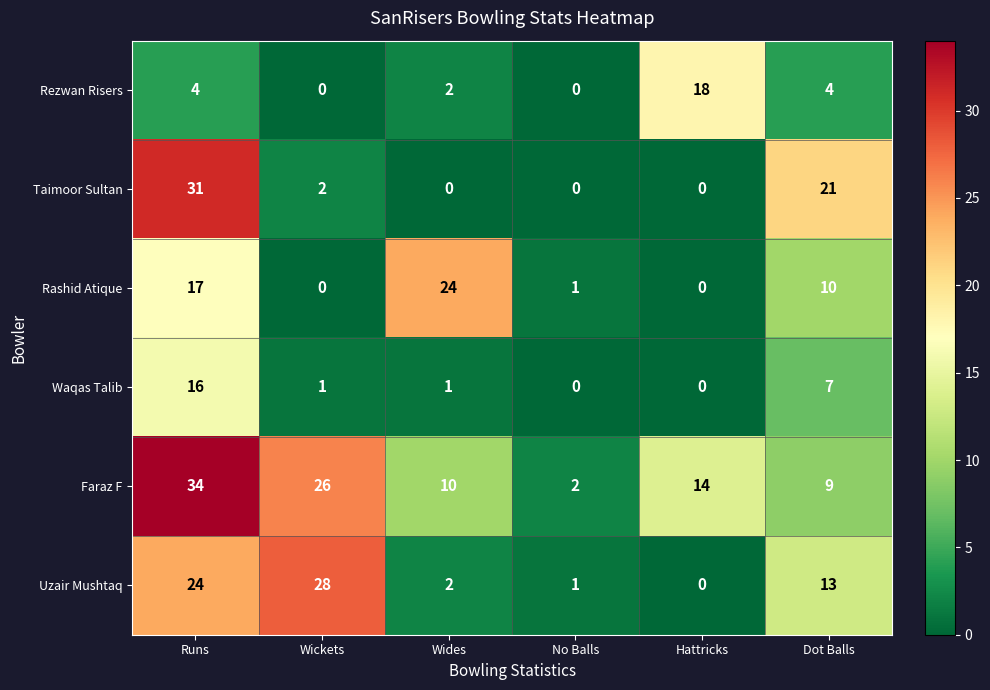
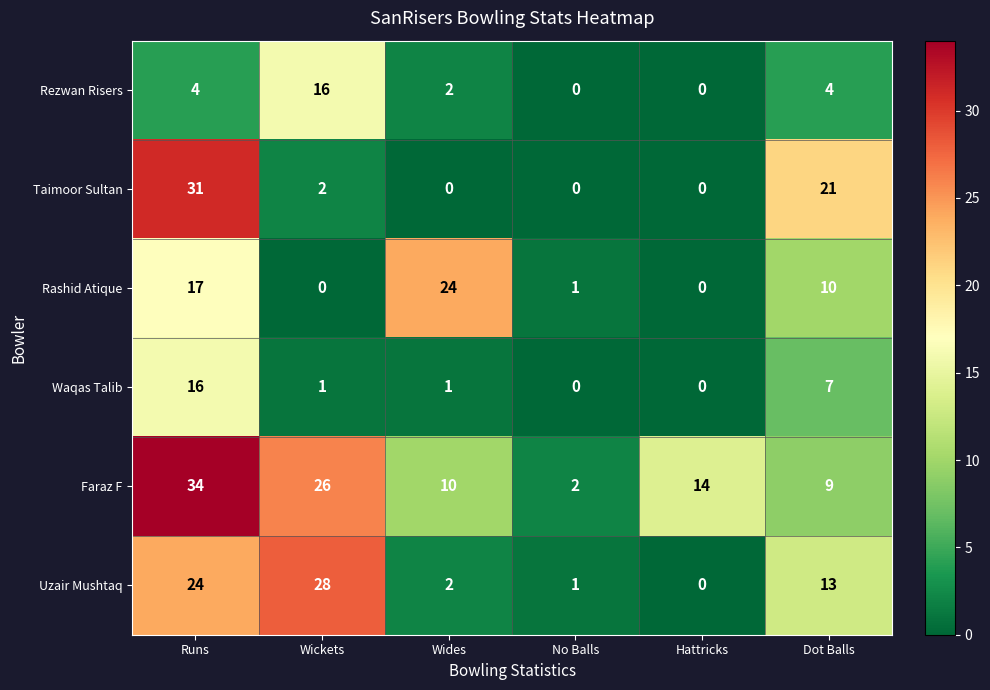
  {
    "Rezwan Risers": {
      "Runs": 4,
-     "Wickets": 0,
+     "Wickets": 16,
      "Wides": 2,
      "No Balls": 0,
-     "Hattricks": 18,
+     "Hattricks": 0,
      "Dot Balls": 4
    },
    "Taimoor Sultan": {
      "Runs": 31,
      "Wickets": 2,
      "Wides": 0,
      "No Balls": 0,
      "Hattricks": 0,
      "Dot Balls": 21
    },
    "Rashid Atique": {
      "Runs": 17,
      "Wickets": 0,
      "Wides": 24,
      "No Balls": 1,
      "Hattricks": 0,
      "Dot Balls": 10
    },
    "Waqas Talib": {
      "Runs": 16,
      "Wickets": 1,
      "Wides": 1,
      "No Balls": 0,
      "Hattricks": 0,
      "Dot Balls": 7
    },
    "Faraz F": {
      "Runs": 34,
      "Wickets": 26,
      "Wides": 10,
      "No Balls": 2,
      "Hattricks": 14,
      "Dot Balls": 9
    },
    "Uzair Mushtaq": {
      "Runs": 24,
      "Wickets": 28,
      "Wides": 2,
      "No Balls": 1,
      "Hattricks": 0,
      "Dot Balls": 13
    }
  }
